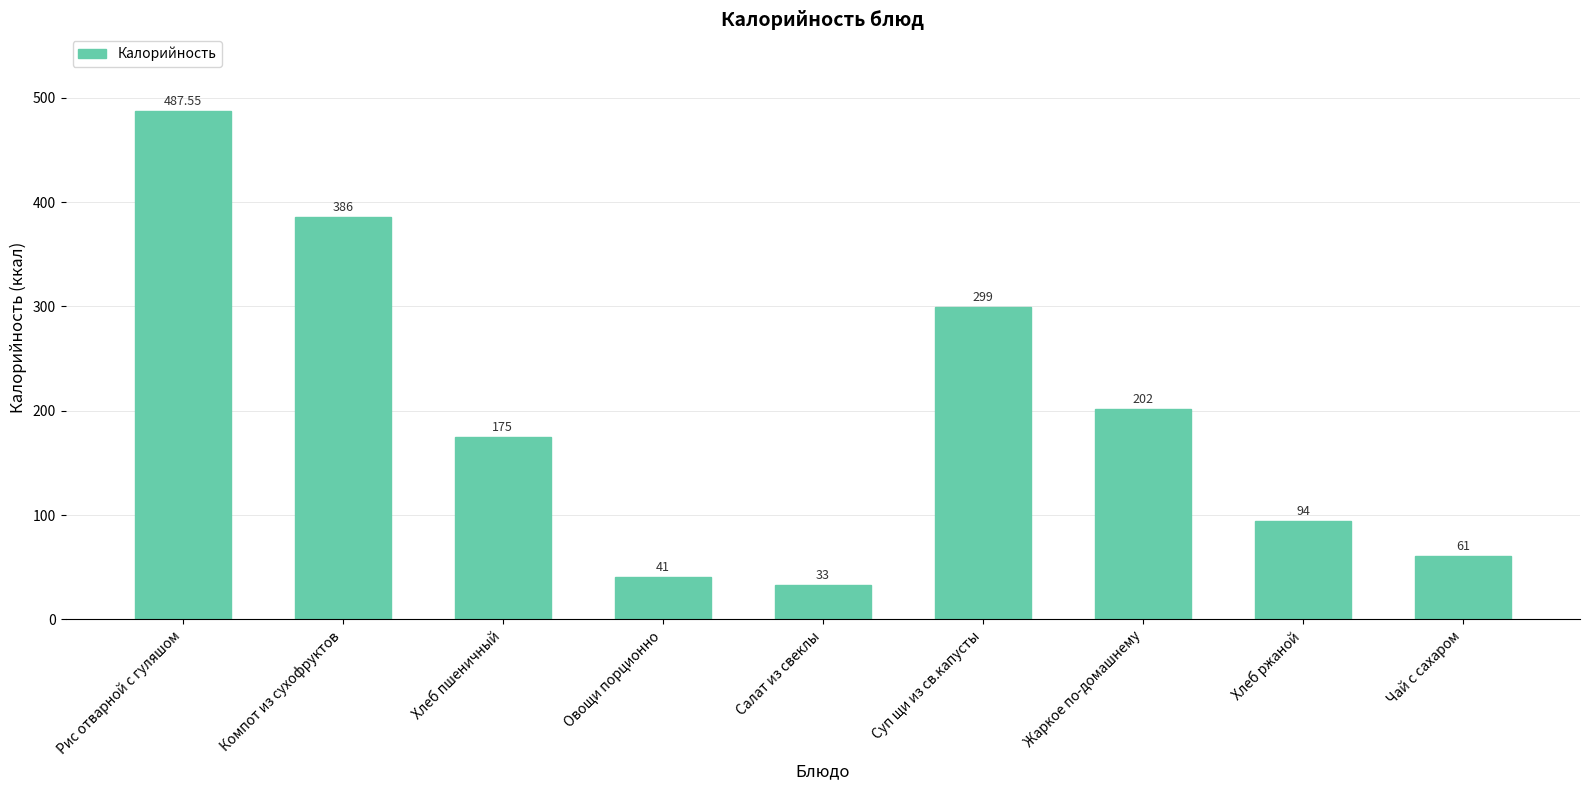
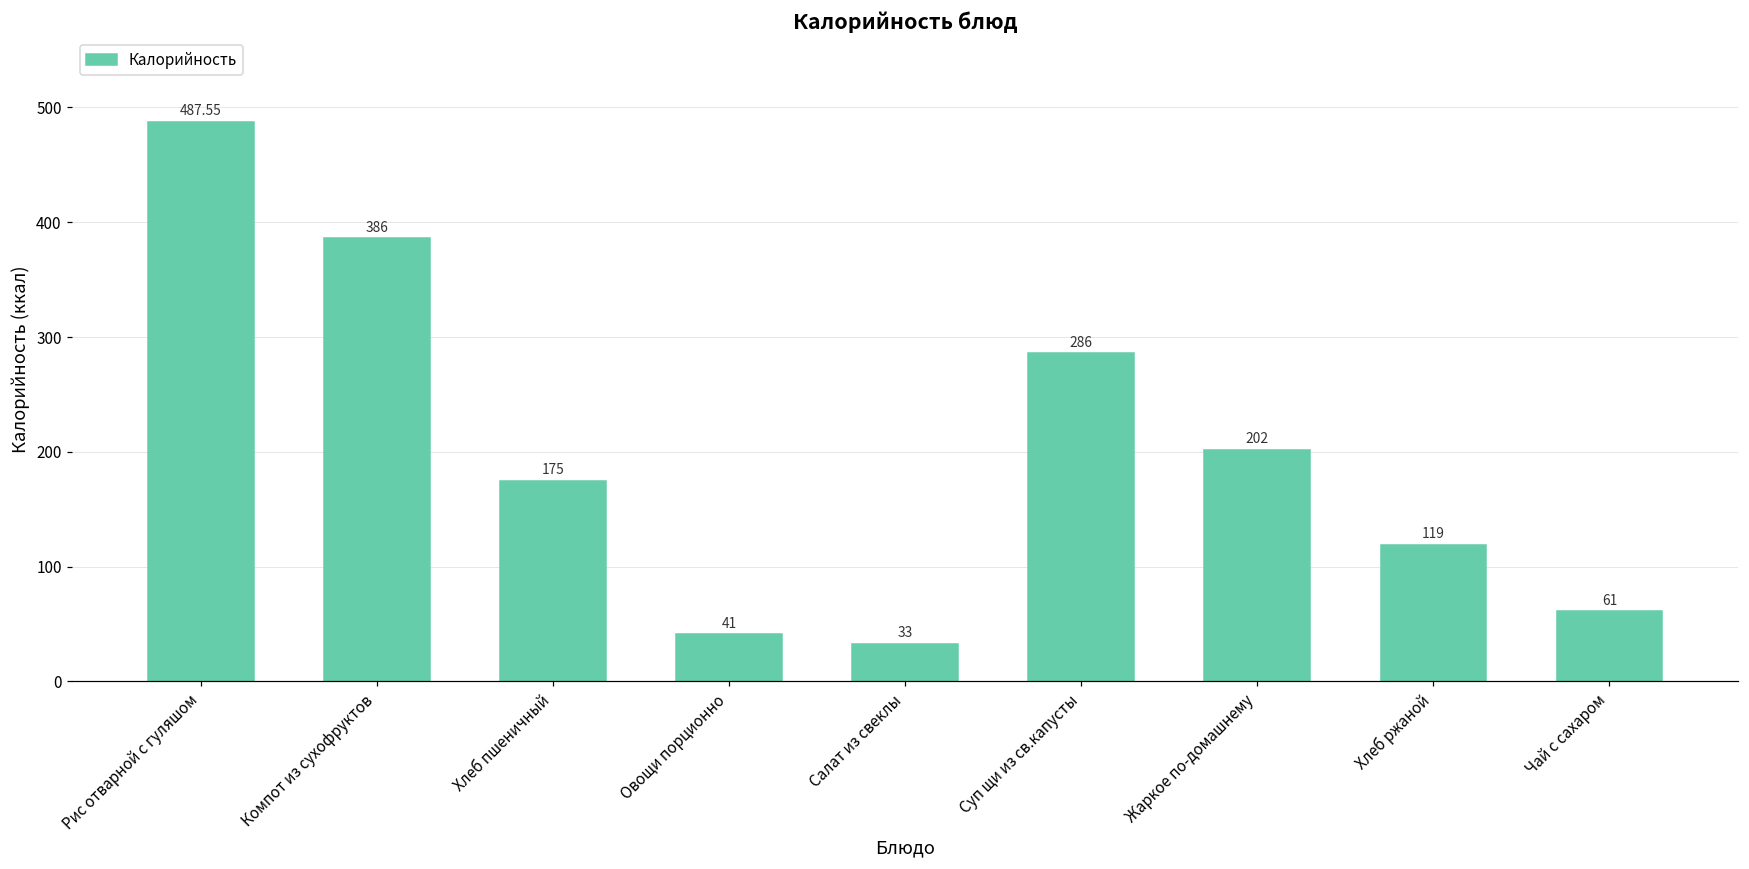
  {
    "Рис отварной с гуляшом": 487.55,
    "Компот из сухофруктов": 386,
    "Хлеб пшеничный": 175,
    "Овощи порционно": 41,
    "Салат из свеклы": 33,
-   "Суп щи из св.капусты": 299,
+   "Суп щи из св.капусты": 286,
    "Жаркое по-домашнему": 202,
-   "Хлеб ржаной": 94,
+   "Хлеб ржаной": 119,
    "Чай с сахаром": 61
  }
